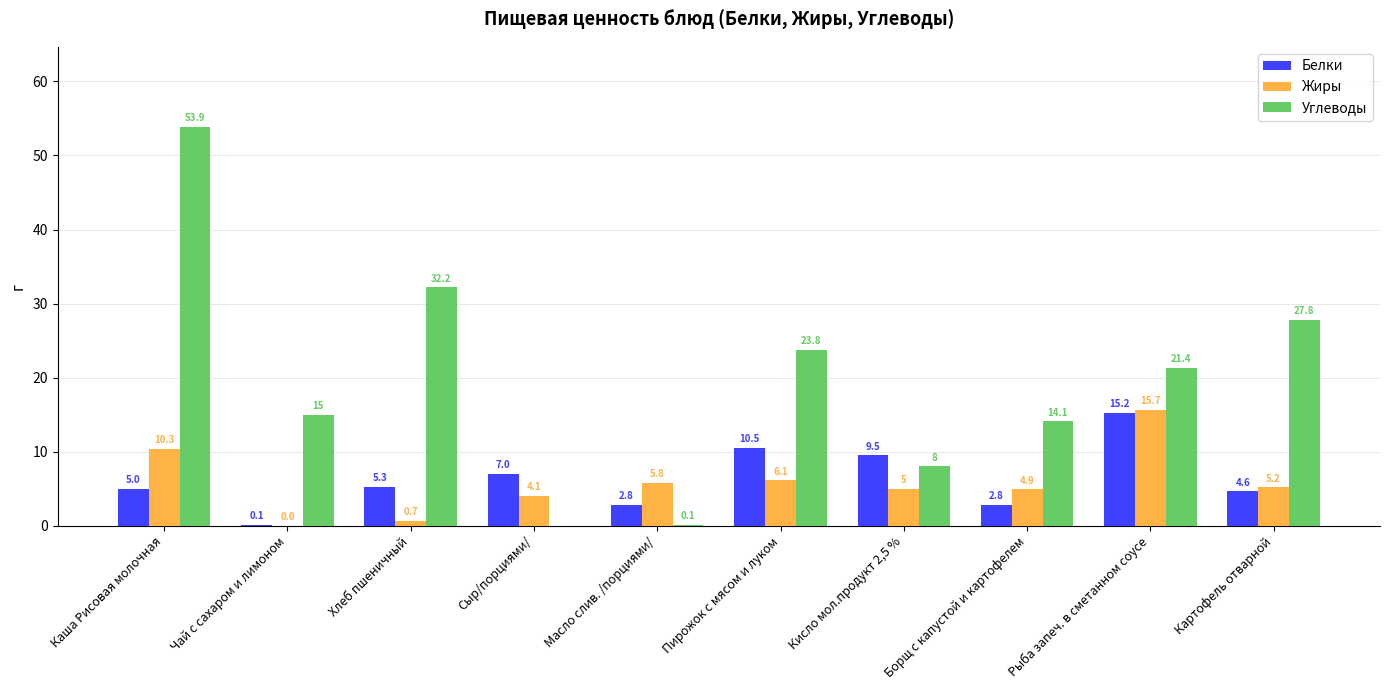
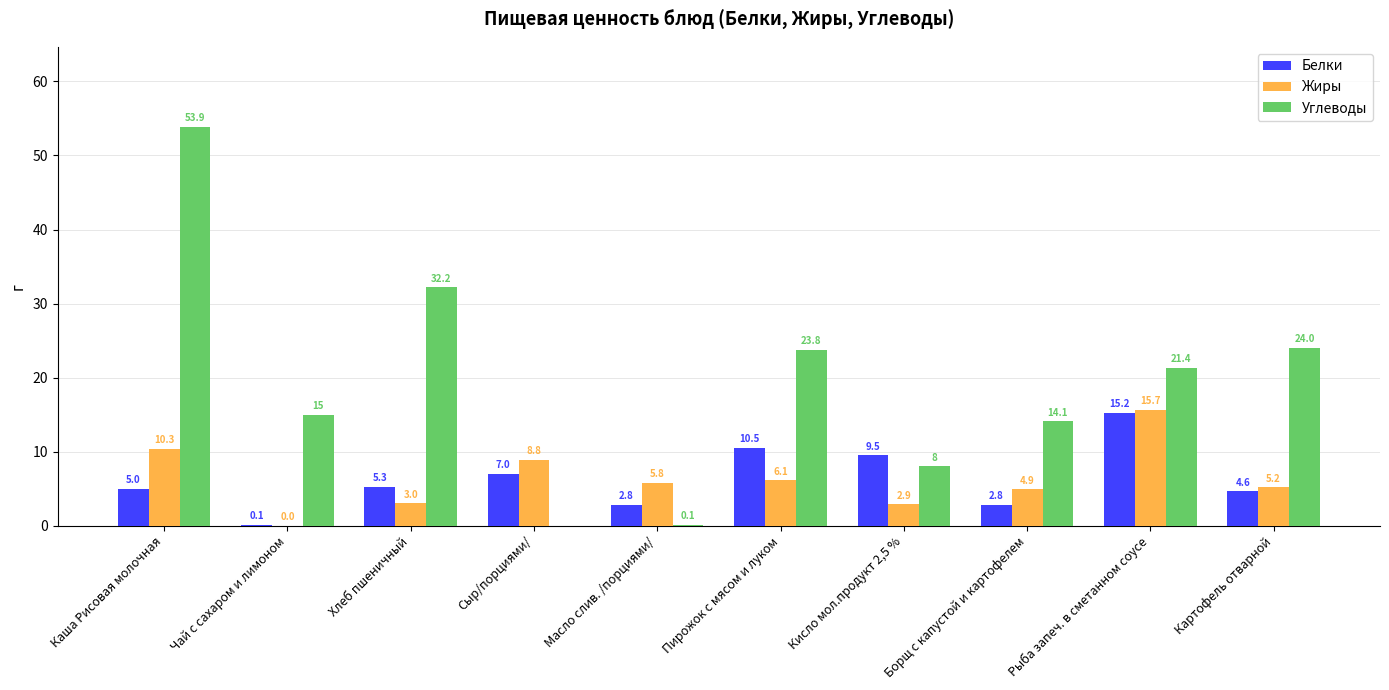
  {
    "Белки": {
      "Каша Рисовая молочная": 5.0,
      "Чай с сахаром и лимоном": 0.1,
      "Хлеб пшеничный": 5.3,
      "Сыр/порциями/": 7.0,
      "Масло слив. /порциями/": 2.8,
      "Пирожок с мясом и луком": 10.5,
      "Кисло мол.продукт 2,5 %": 9.5,
      "Борщ с капустой и картофелем": 2.8,
      "Рыба запеч. в сметанном соусе": 15.2,
      "Картофель отварной": 4.6
    },
    "Жиры": {
      "Каша Рисовая молочная": 10.3,
      "Чай с сахаром и лимоном": 0.0,
-     "Хлеб пшеничный": 0.7,
-     "Сыр/порциями/": 4.1,
+     "Хлеб пшеничный": 3.0,
+     "Сыр/порциями/": 8.8,
      "Масло слив. /порциями/": 5.8,
      "Пирожок с мясом и луком": 6.1,
-     "Кисло мол.продукт 2,5 %": 5,
+     "Кисло мол.продукт 2,5 %": 2.9,
      "Борщ с капустой и картофелем": 4.9,
      "Рыба запеч. в сметанном соусе": 15.7,
      "Картофель отварной": 5.2
    },
    "Углеводы": {
      "Каша Рисовая молочная": 53.9,
      "Чай с сахаром и лимоном": 15,
      "Хлеб пшеничный": 32.2,
      "Масло слив. /порциями/": 0.1,
      "Пирожок с мясом и луком": 23.8,
      "Кисло мол.продукт 2,5 %": 8,
      "Борщ с капустой и картофелем": 14.1,
      "Рыба запеч. в сметанном соусе": 21.4,
-     "Картофель отварной": 27.8
+     "Картофель отварной": 24.0
    }
  }
